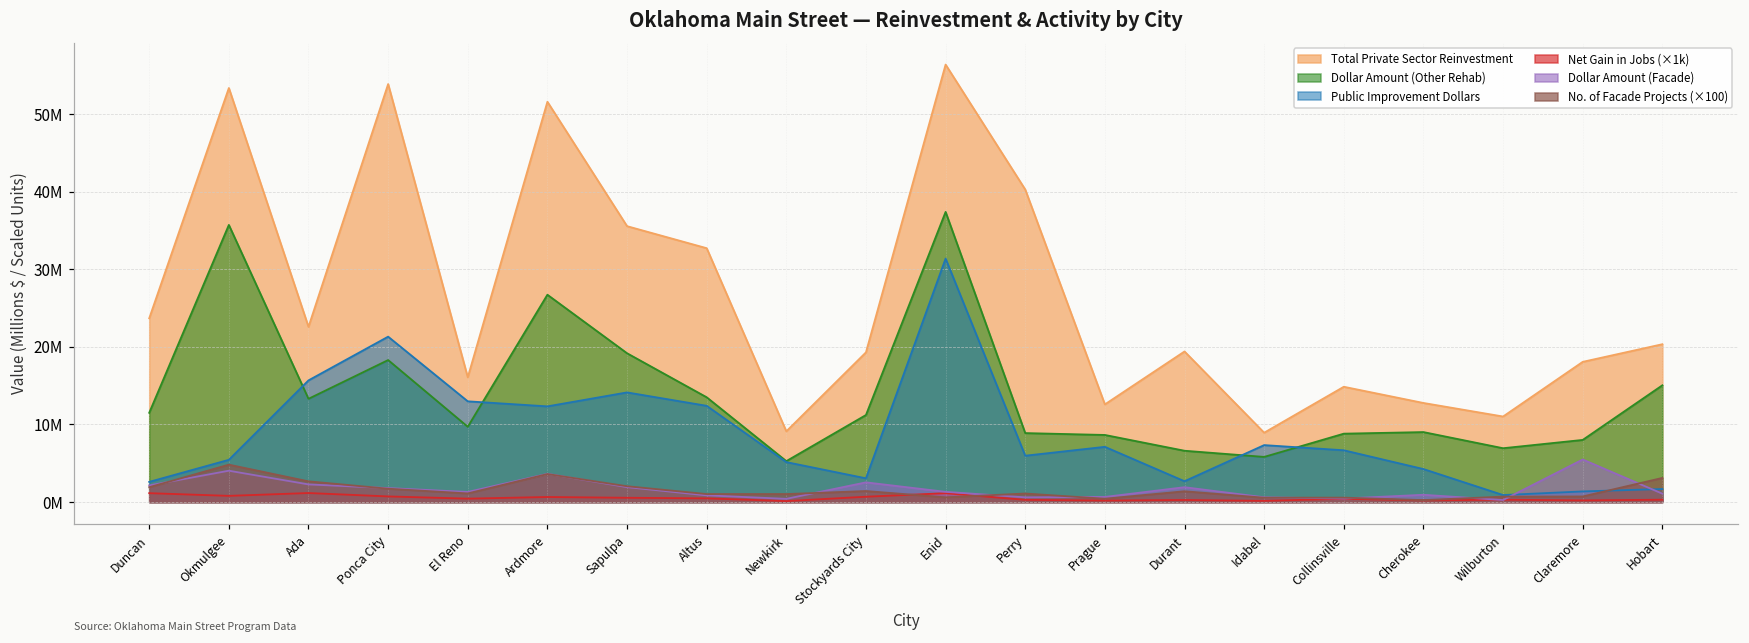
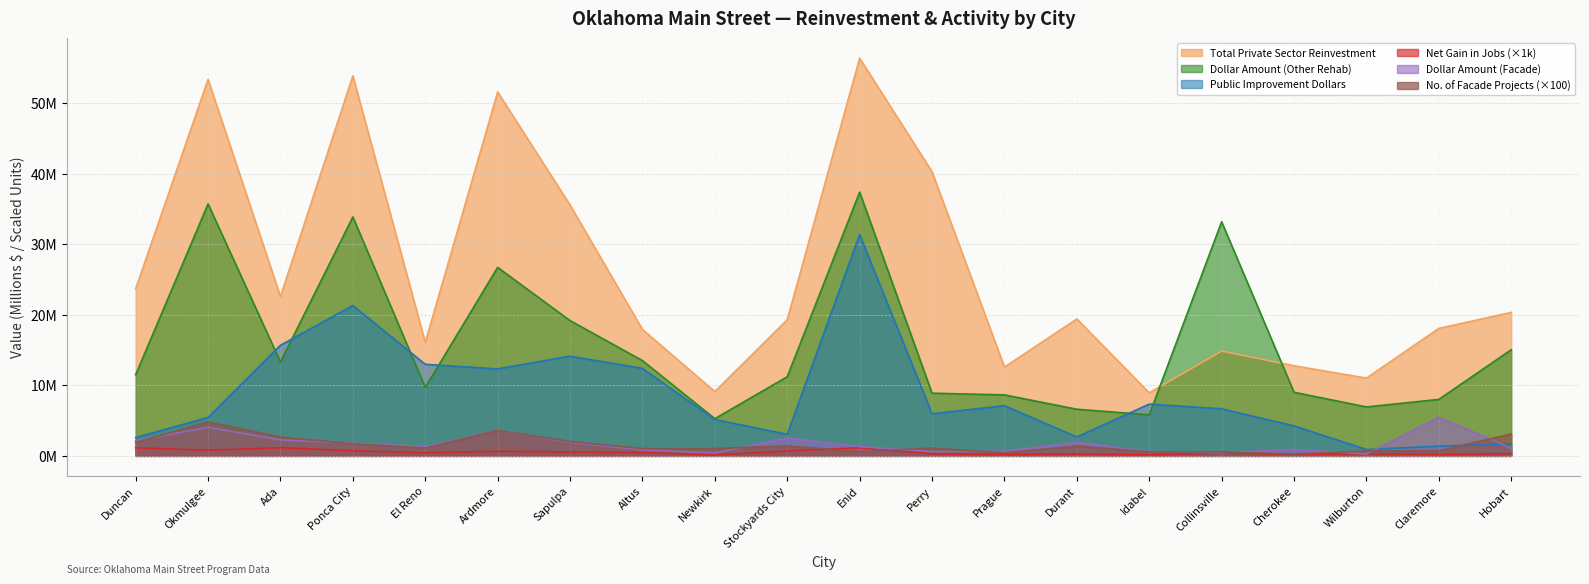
  {
    "Total Private Sector Reinvestment": {
      "Duncan": 24000000,
      "Okmulgee": 53000000,
      "Ada": 23000000,
      "Ponca City": 54000000,
      "El Reno": 16000000,
      "Ardmore": 52000000,
      "Sapulpa": 36000000,
-     "Altus": 33000000,
+     "Altus": 18000000,
      "Newkirk": 9000000,
      "Stockyards City": 19000000,
      "Enid": 56000000,
      "Perry": 40000000,
      "Prague": 13000000,
      "Durant": 19000000,
      "Idabel": 9000000,
      "Collinsville": 15000000,
      "Cherokee": 13000000,
      "Wilburton": 11000000,
      "Claremore": 18000000,
      "Hobart": 20000000
    },
    "Dollar Amount (Other Rehab)": {
      "Duncan": 12000000,
      "Okmulgee": 36000000,
      "Ada": 13000000,
-     "Ponca City": 18000000,
+     "Ponca City": 34000000,
      "El Reno": 10000000,
      "Ardmore": 27000000,
      "Sapulpa": 19000000,
      "Altus": 14000000,
      "Stockyards City": 11000000,
      "Enid": 37000000,
      "Perry": 9000000,
      "Prague": 9000000,
      "Durant": 7000000,
      "Idabel": 6000000,
-     "Collinsville": 9000000,
+     "Collinsville": 33000000,
      "Cherokee": 9000000,
      "Wilburton": 7000000,
      "Claremore": 8000000,
      "Hobart": 15000000
    },
    "Public Improvement Dollars": {
      "Duncan": 3000000,
      "Okmulgee": 5000000,
      "Ada": 16000000,
      "Ponca City": 21000000,
      "El Reno": 13000000,
      "Ardmore": 12000000,
      "Sapulpa": 14000000,
      "Altus": 12000000,
      "Stockyards City": 3000000,
      "Enid": 31000000,
      "Perry": 6000000,
      "Prague": 7000000,
      "Durant": 3000000,
      "Idabel": 7000000,
      "Collinsville": 7000000,
      "Cherokee": 4000000,
      "Claremore": 1000000,
      "Hobart": 2000000
    },
    "Net Gain in Jobs (×1k)": {
      "Duncan": 1000000,
      "Okmulgee": 1000000,
      "Ada": 1000000,
      "Ponca City": 1000000,
      "El Reno": 0,
      "Ardmore": 1000000,
      "Sapulpa": 1000000,
      "Altus": 0,
      "Stockyards City": 1000000,
      "Durant": 0,
      "Idabel": 0,
      "Claremore": 0,
      "Hobart": 0
    },
    "Dollar Amount (Facade)": {
      "Okmulgee": 4000000,
      "Ada": 2000000,
      "Stockyards City": 3000000,
      "Durant": 2000000,
      "Cherokee": 1000000,
      "Claremore": 5000000,
      "Hobart": 1000000
    },
    "No. of Facade Projects (×100)": {
      "Okmulgee": 5000000,
      "Ada": 3000000,
      "Newkirk": 1000000,
      "Stockyards City": 1000000,
      "Enid": 1000000,
      "Perry": 1000000,
      "Durant": 1000000,
      "Claremore": 1000000,
      "Hobart": 3000000
    }
  }
